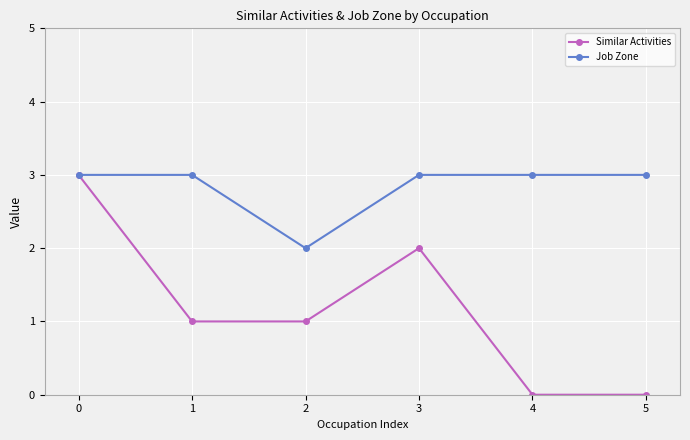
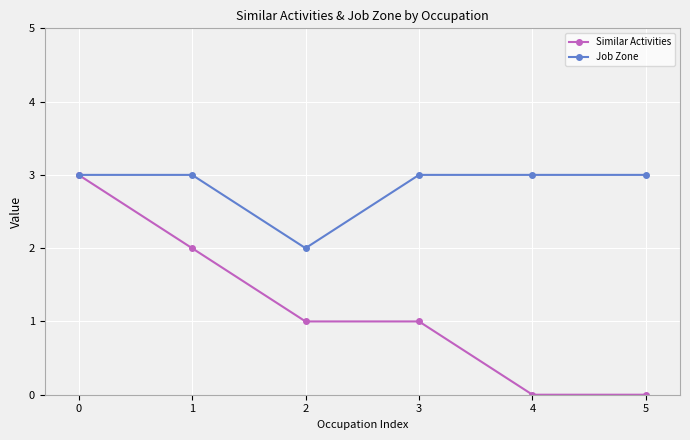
  {
    "Similar Activities": {
-     "1": 1,
+     "1": 2,
      "2": 1,
-     "3": 2,
+     "3": 1,
      "4": 0,
      "5": 0
    },
    "Job Zone": {
      "1": 3,
      "2": 2,
      "3": 3,
      "4": 3,
      "5": 3
    }
  }
